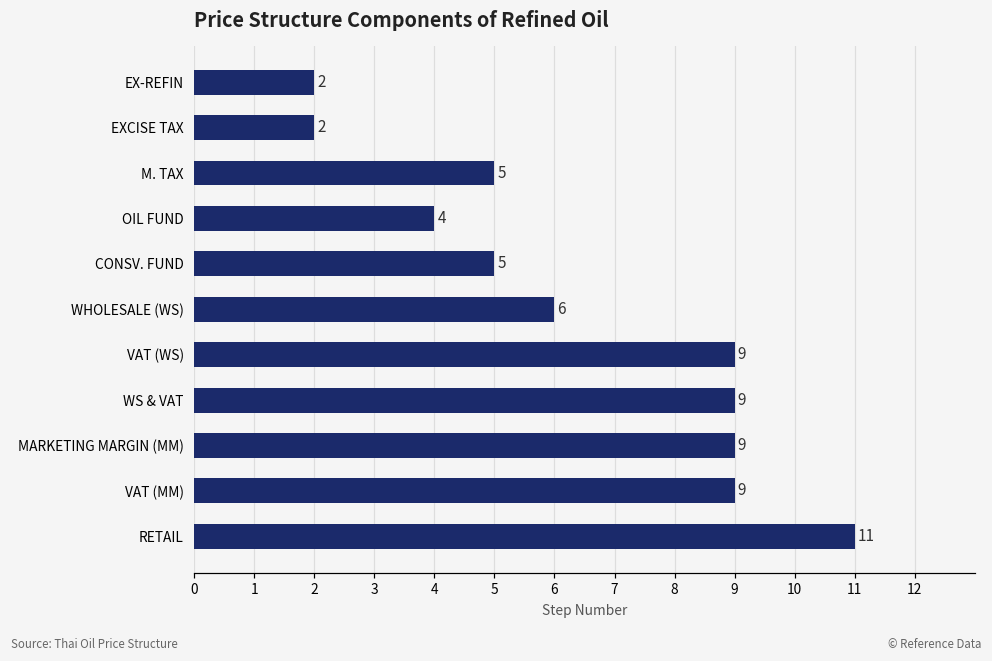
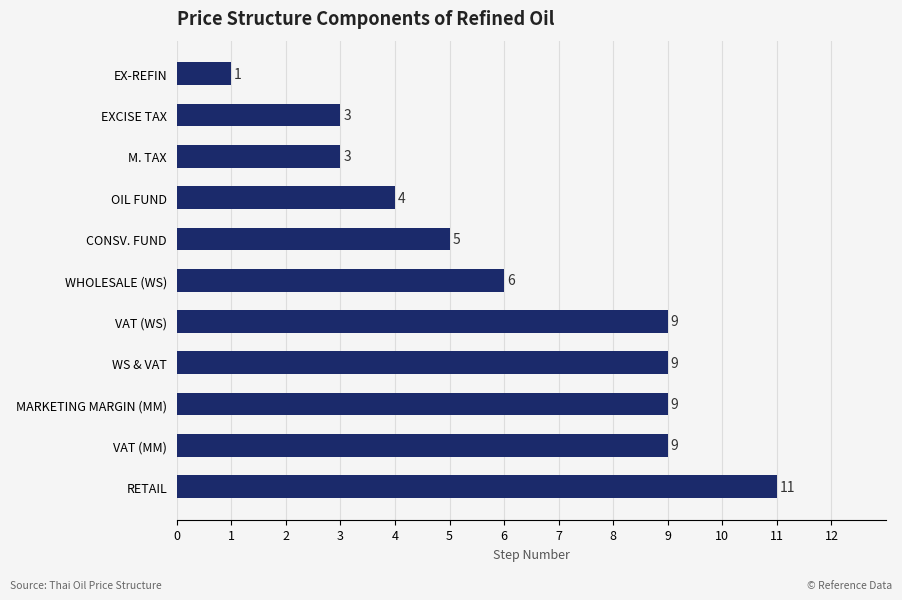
  {
-   "EX-REFIN": 2,
-   "EXCISE TAX": 2,
-   "M. TAX": 5,
+   "EX-REFIN": 1,
+   "EXCISE TAX": 3,
+   "M. TAX": 3,
    "OIL FUND": 4,
    "CONSV. FUND": 5,
    "WHOLESALE (WS)": 6,
    "VAT (WS)": 9,
    "WS & VAT": 9,
    "MARKETING MARGIN (MM)": 9,
    "VAT (MM)": 9,
    "RETAIL": 11
  }
